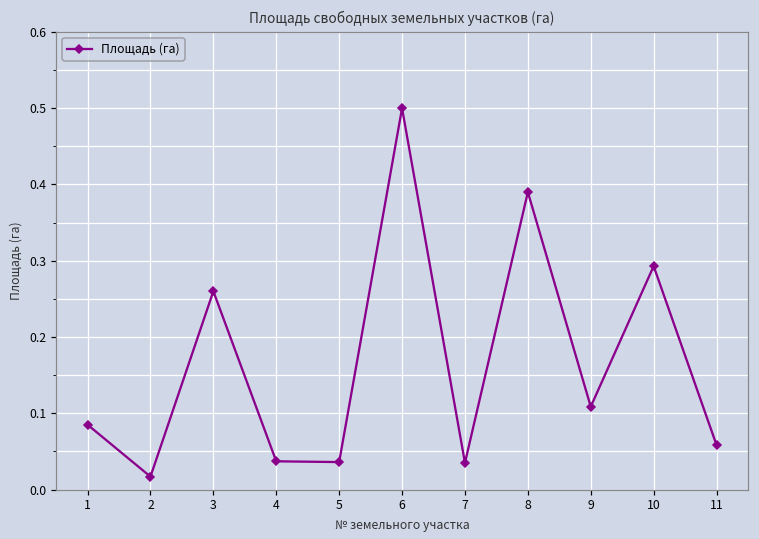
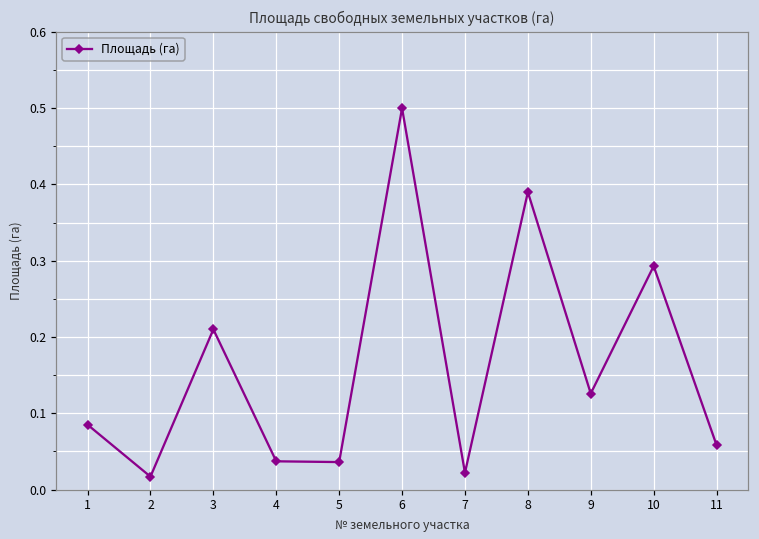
  {
    "1": 0.09,
    "2": 0.02,
-   "3": 0.26,
+   "3": 0.21,
    "4": 0.04,
    "5": 0.04,
    "6": 0.50,
-   "7": 0.04,
+   "7": 0.02,
    "8": 0.39,
-   "9": 0.11,
+   "9": 0.13,
    "10": 0.29,
    "11": 0.06
  }
